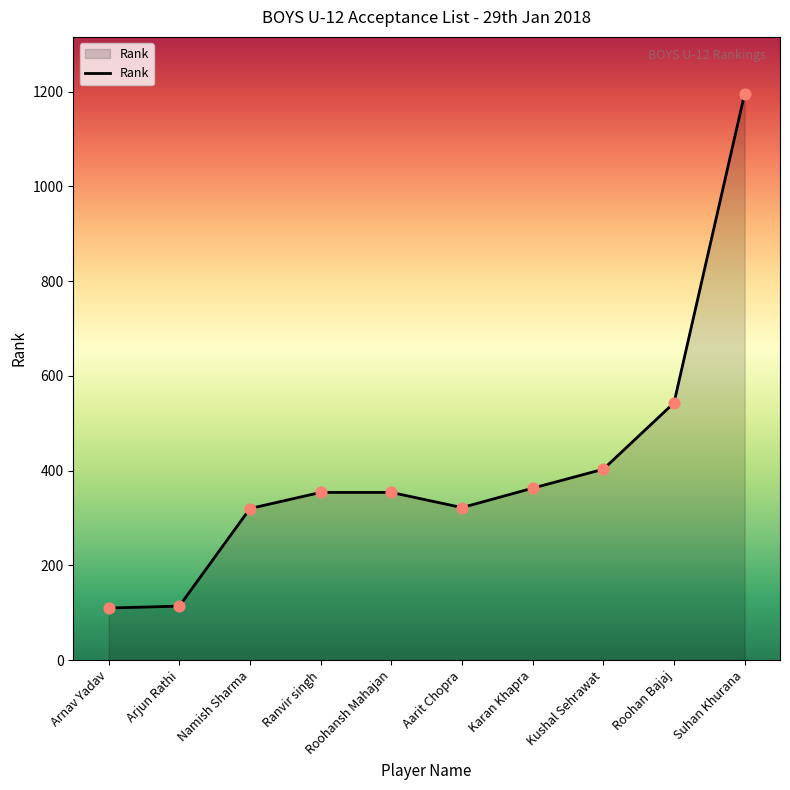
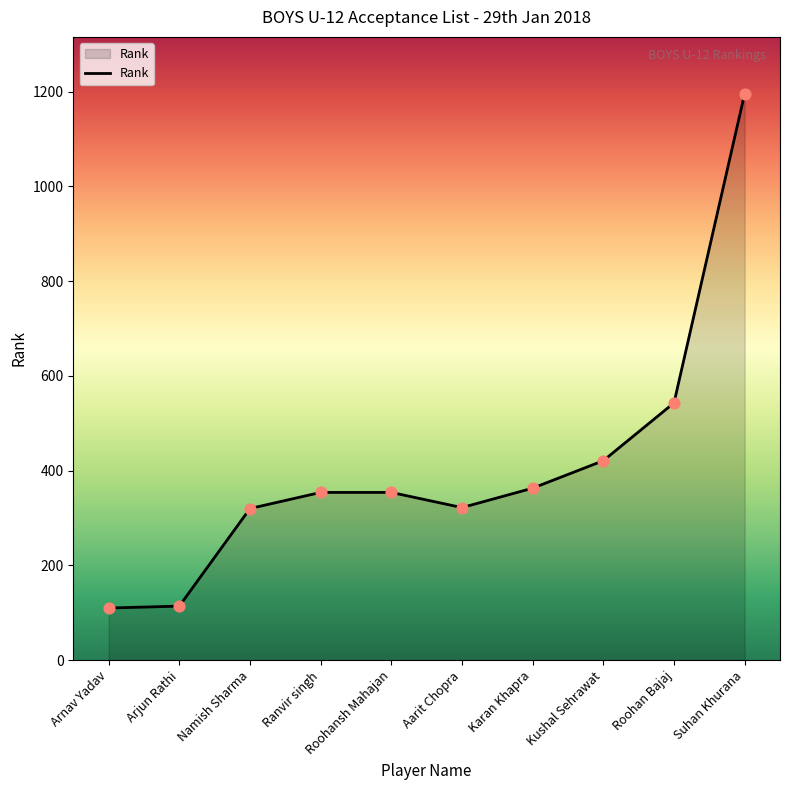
  {
    "Arnav Yadav": 110,
    "Arjun Rathi": 110,
    "Namish Sharma": 320,
    "Ranvir singh": 350,
    "Roohansh Mahajan": 350,
    "Aarit Chopra": 320,
    "Karan Khapra": 360,
-   "Kushal Sehrawat": 400,
+   "Kushal Sehrawat": 420,
    "Roohan Bajaj": 540,
    "Suhan Khurana": 1200
  }
